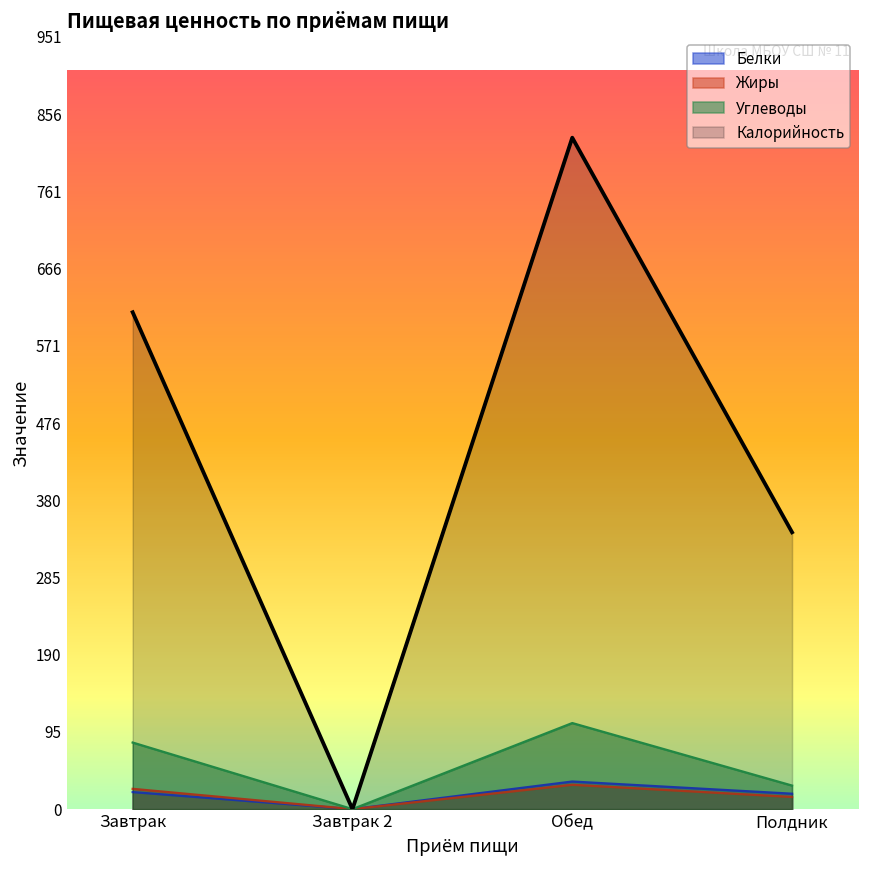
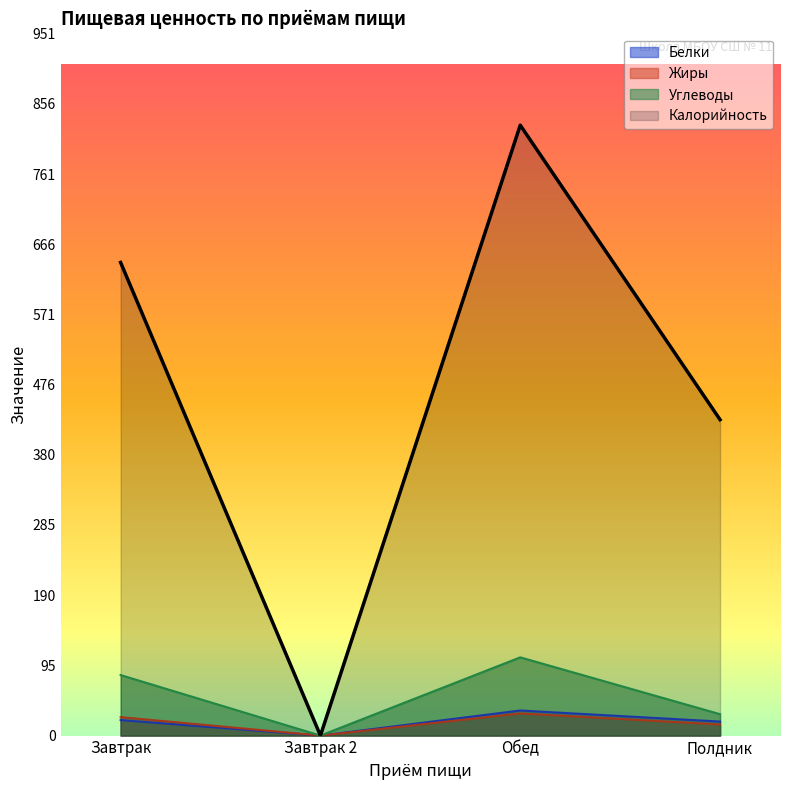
  {
    "Белки": {
      "Завтрак": 20,
      "Обед": 30,
      "Полдник": 20
    },
    "Жиры": {
      "Завтрак": 30,
      "Обед": 30,
      "Полдник": 20
    },
    "Углеводы": {
      "Завтрак": 80,
      "Обед": 110,
      "Полдник": 30
    },
    "Калорийность": {
-     "Завтрак": 610,
+     "Завтрак": 640,
      "Обед": 830,
-     "Полдник": 340
+     "Полдник": 430
    }
  }
